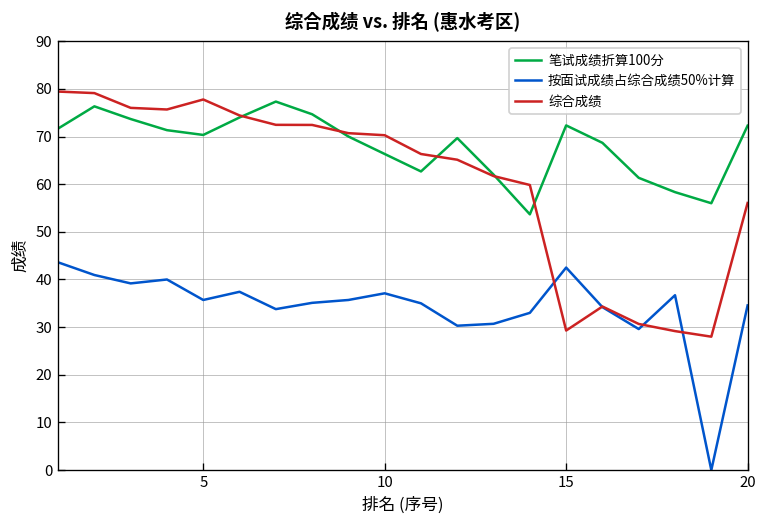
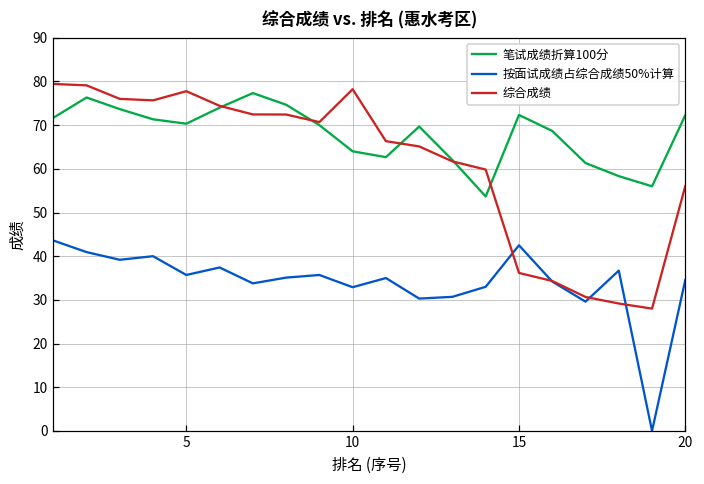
  {
    "笔试成绩折算100分": {
      "5": 70,
-     "10": 66,
+     "10": 64,
      "15": 72,
      "20": 72
    },
    "按面试成绩占综合成绩50%计算": {
      "5": 36,
-     "10": 37,
+     "10": 33,
      "15": 43,
      "20": 35
    },
    "综合成绩": {
      "5": 78,
-     "10": 70,
-     "15": 29,
+     "10": 78,
+     "15": 36,
      "20": 56
    }
  }
